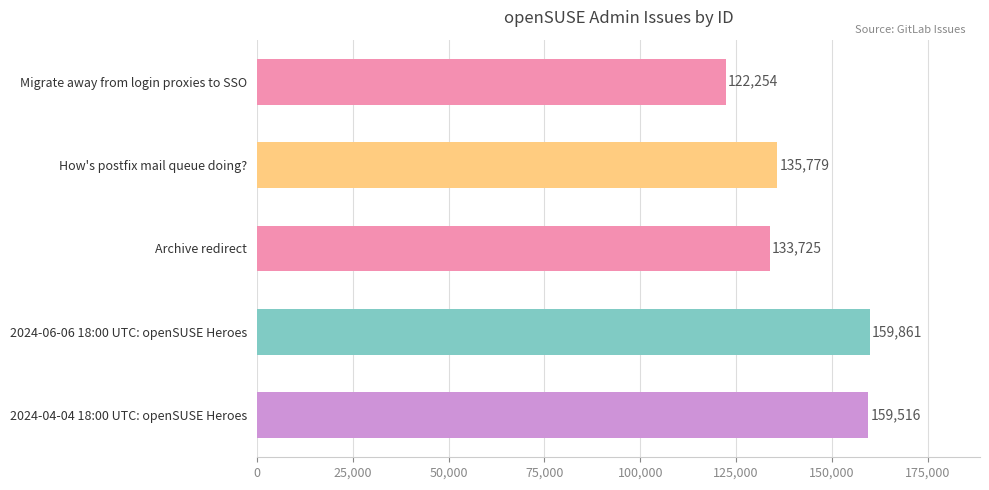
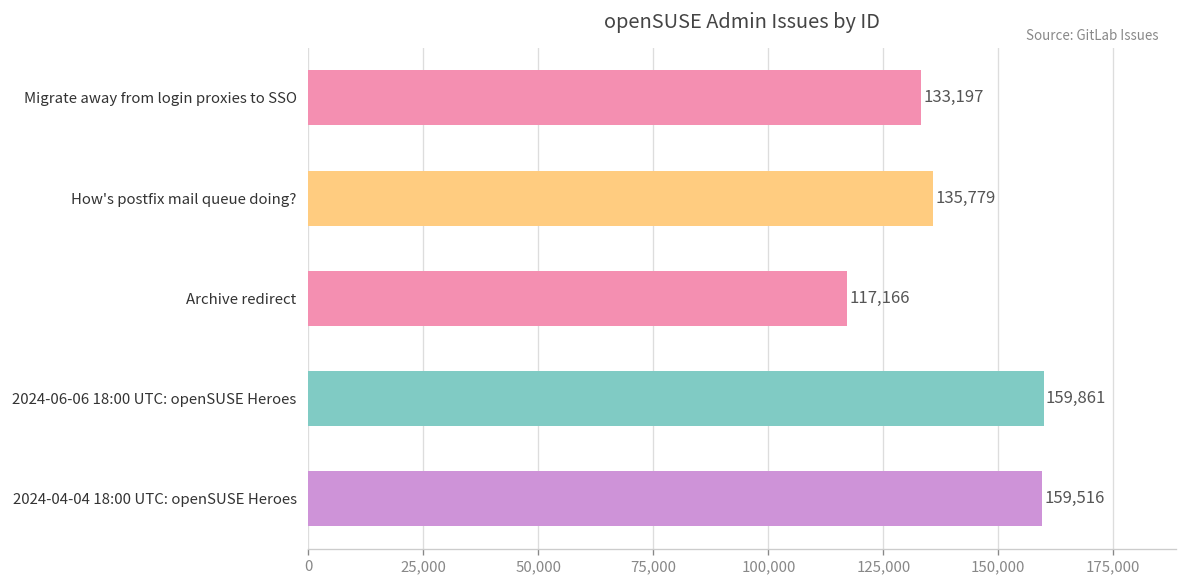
  {
-   "Migrate away from login proxies to SSO": "122,254",
+   "Migrate away from login proxies to SSO": "133,197",
    "How's postfix mail queue doing?": "135,779",
-   "Archive redirect": "133,725",
+   "Archive redirect": "117,166",
    "2024-06-06 18:00 UTC: openSUSE Heroes": "159,861",
    "2024-04-04 18:00 UTC: openSUSE Heroes": "159,516"
  }
